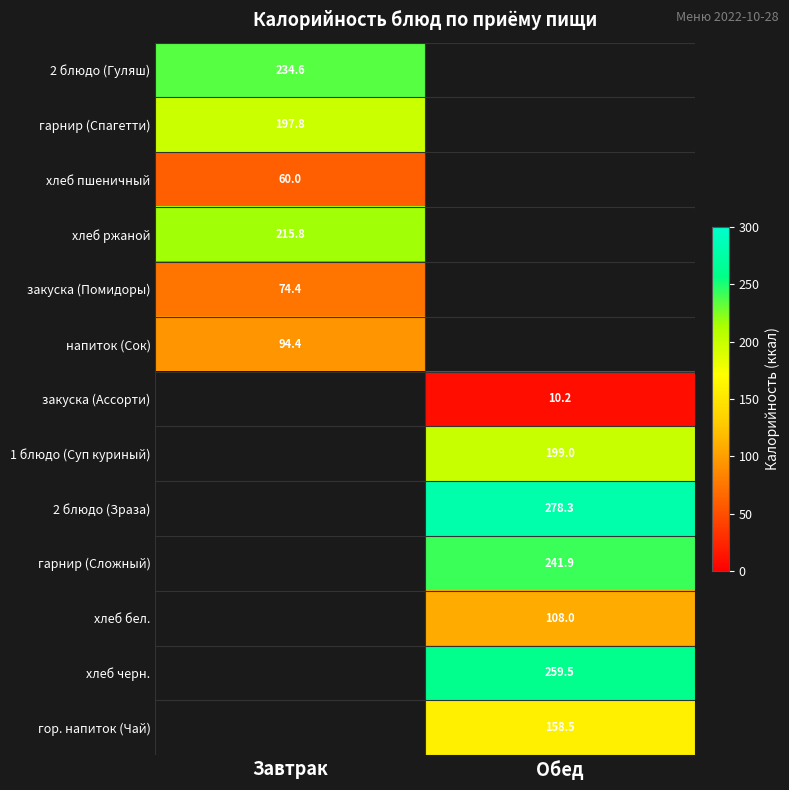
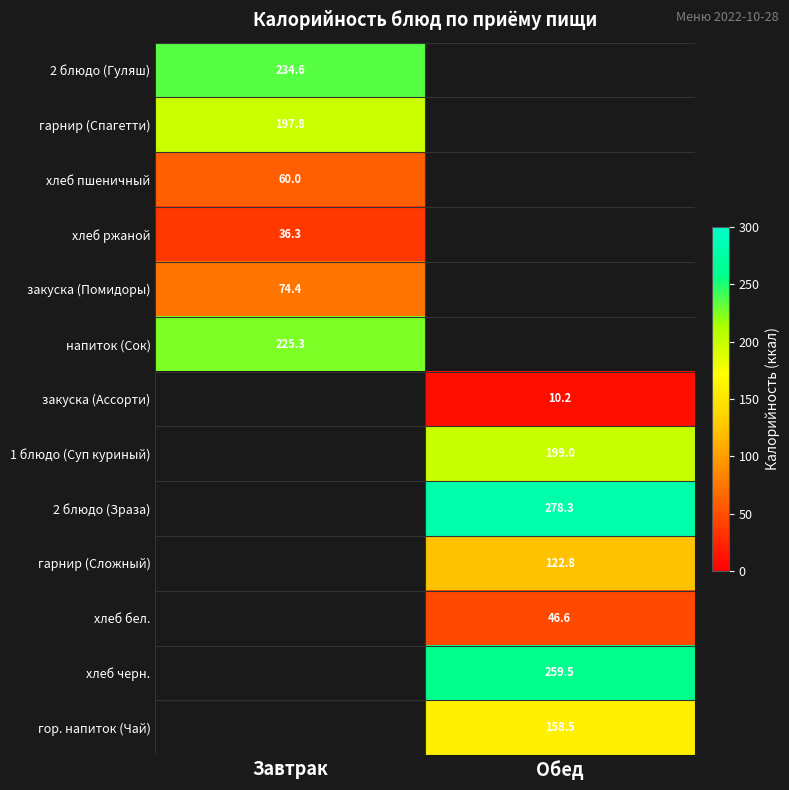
  {
    "2 блюдо (Гуляш)": {
      "Завтрак": 234.6
    },
    "гарнир (Спагетти)": {
      "Завтрак": 197.8
    },
    "хлеб пшеничный": {
      "Завтрак": 60.0
    },
    "хлеб ржаной": {
-     "Завтрак": 215.8
+     "Завтрак": 36.3
    },
    "закуска (Помидоры)": {
      "Завтрак": 74.4
    },
    "напиток (Сок)": {
-     "Завтрак": 94.4
+     "Завтрак": 225.3
    },
    "закуска (Ассорти)": {
      "Обед": 10.2
    },
    "1 блюдо (Суп куриный)": {
      "Обед": 199.0
    },
    "2 блюдо (Зраза)": {
      "Обед": 278.3
    },
    "гарнир (Сложный)": {
-     "Обед": 241.9
+     "Обед": 122.8
    },
    "хлеб бел.": {
-     "Обед": 108.0
+     "Обед": 46.6
    },
    "хлеб черн.": {
      "Обед": 259.5
    },
    "гор. напиток (Чай)": {
      "Обед": 158.5
    }
  }
